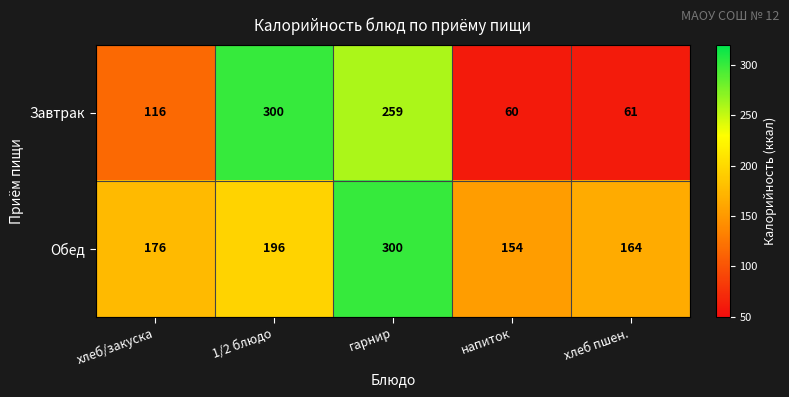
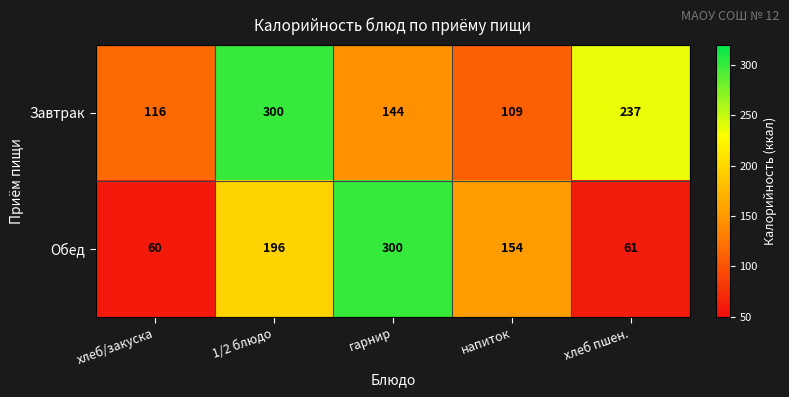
  {
    "Завтрак": {
      "хлеб/закуска": 116,
      "1/2 блюдо": 300,
-     "гарнир": 259,
-     "напиток": 60,
-     "хлеб пшен.": 61
+     "гарнир": 144,
+     "напиток": 109,
+     "хлеб пшен.": 237
    },
    "Обед": {
-     "хлеб/закуска": 176,
+     "хлеб/закуска": 60,
      "1/2 блюдо": 196,
      "гарнир": 300,
      "напиток": 154,
-     "хлеб пшен.": 164
+     "хлеб пшен.": 61
    }
  }
